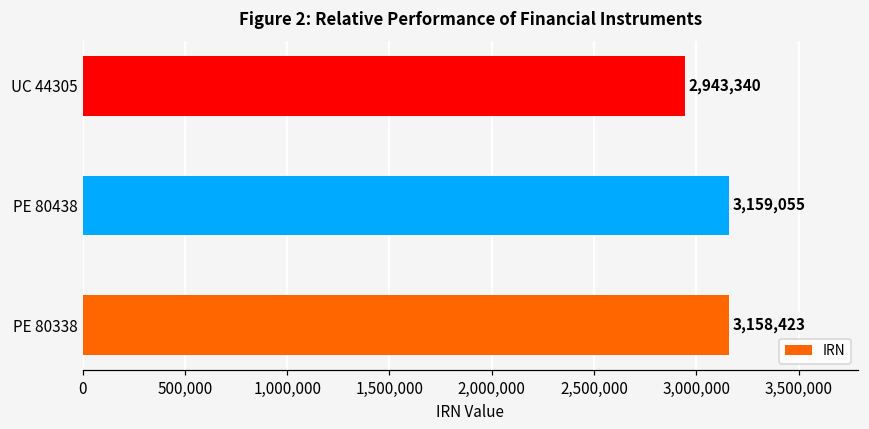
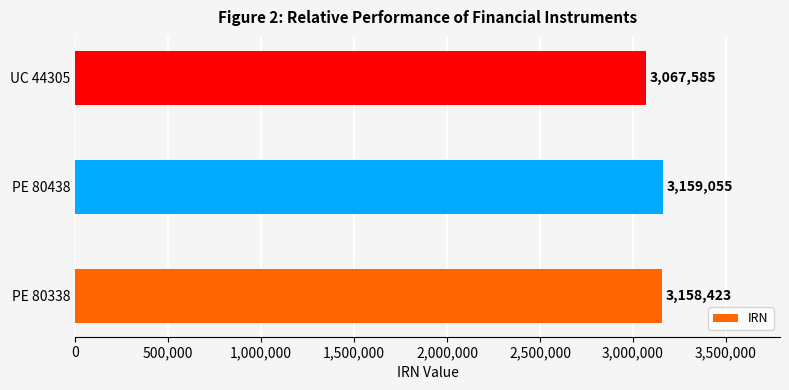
  {
-   "UC 44305": "2,943,340",
+   "UC 44305": "3,067,585",
    "PE 80438": "3,159,055",
    "PE 80338": "3,158,423"
  }
